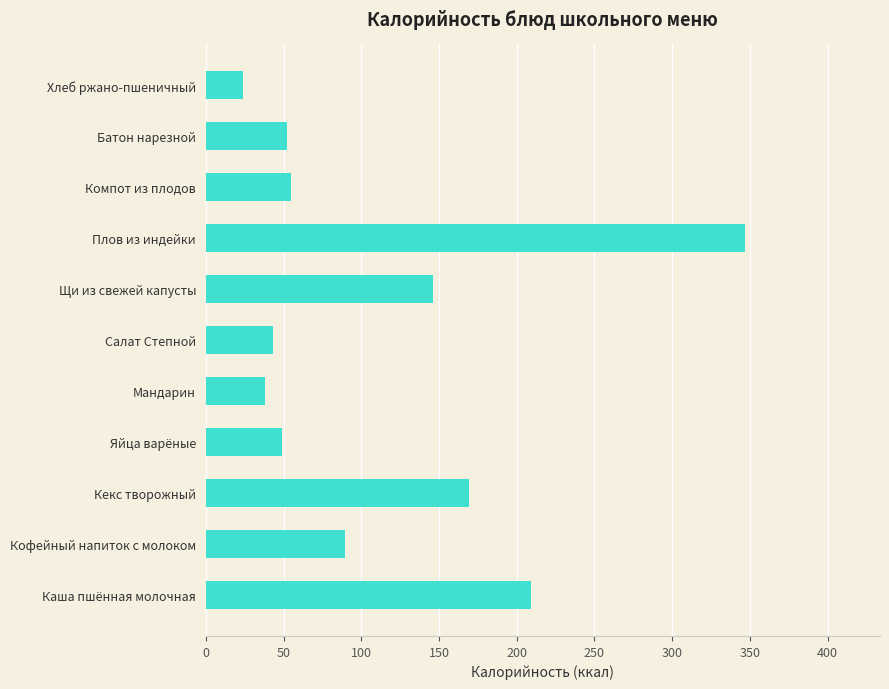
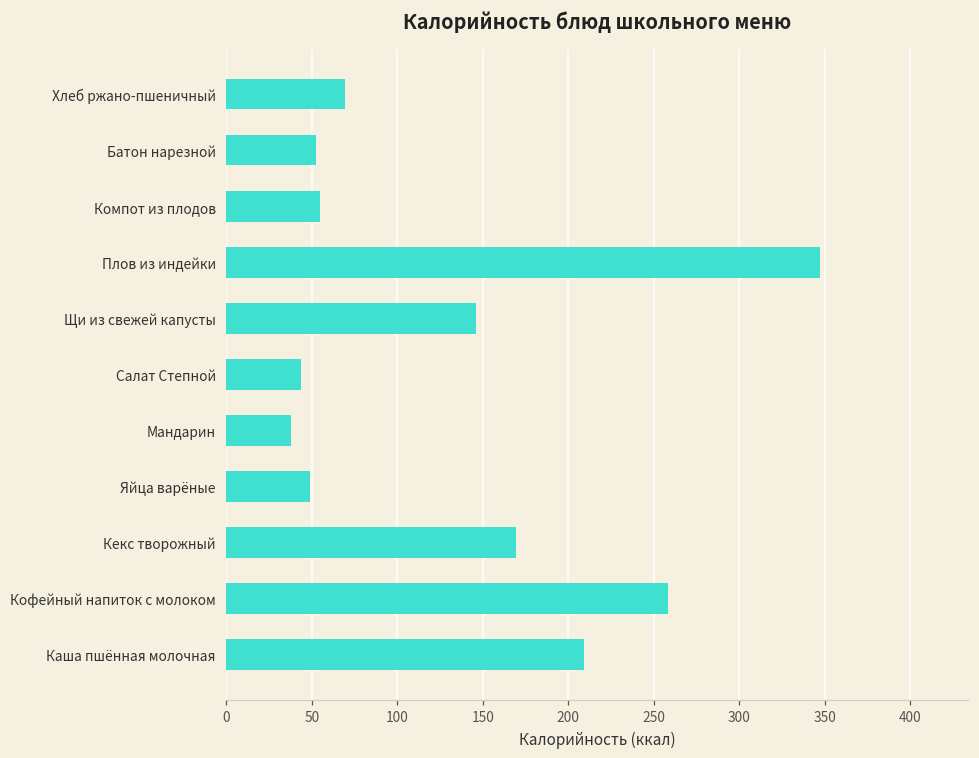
  {
-   "Хлеб ржано-пшеничный": 24,
+   "Хлеб ржано-пшеничный": 70,
    "Батон нарезной": 52,
    "Компот из плодов": 55,
    "Плов из индейки": 347,
    "Щи из свежей капусты": 146,
    "Салат Степной": 43,
    "Мандарин": 38,
    "Яйца варёные": 49,
    "Кекс творожный": 169,
-   "Кофейный напиток с молоком": 89,
+   "Кофейный напиток с молоком": 258,
    "Каша пшённая молочная": 209
  }
